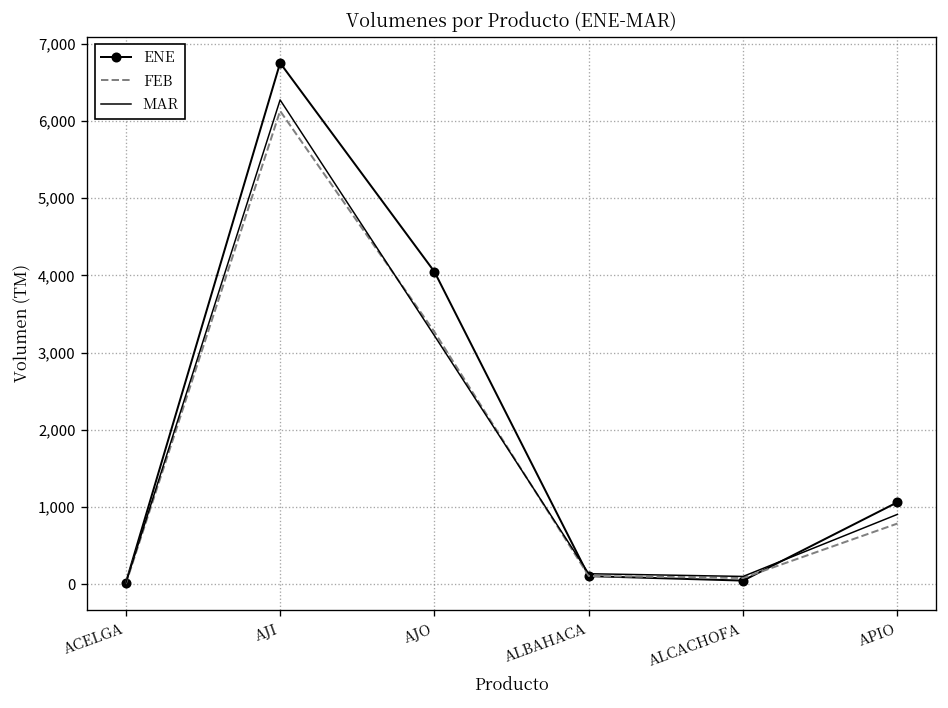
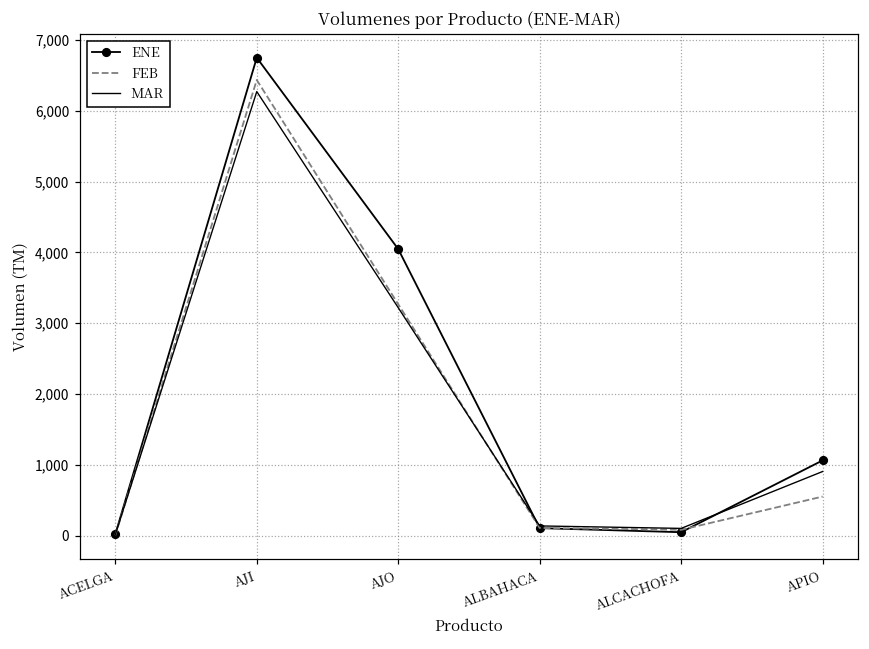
  {
    "FEB": {
-     "AJI": "6,100",
+     "AJI": "6,400",
      "AJO": "3,300",
-     "APIO": "800"
+     "APIO": "600"
    }
  }
